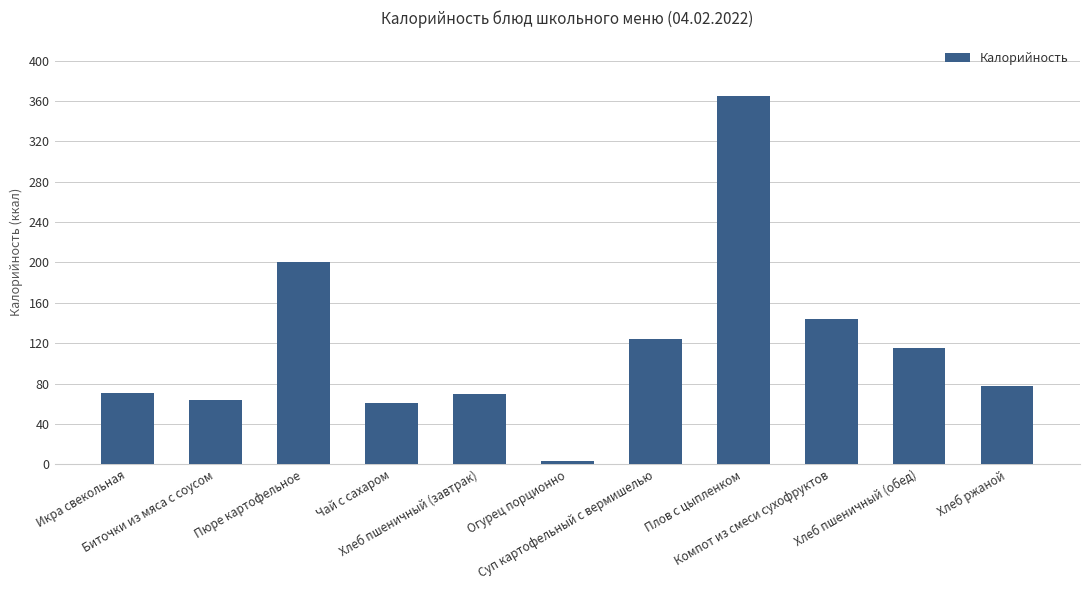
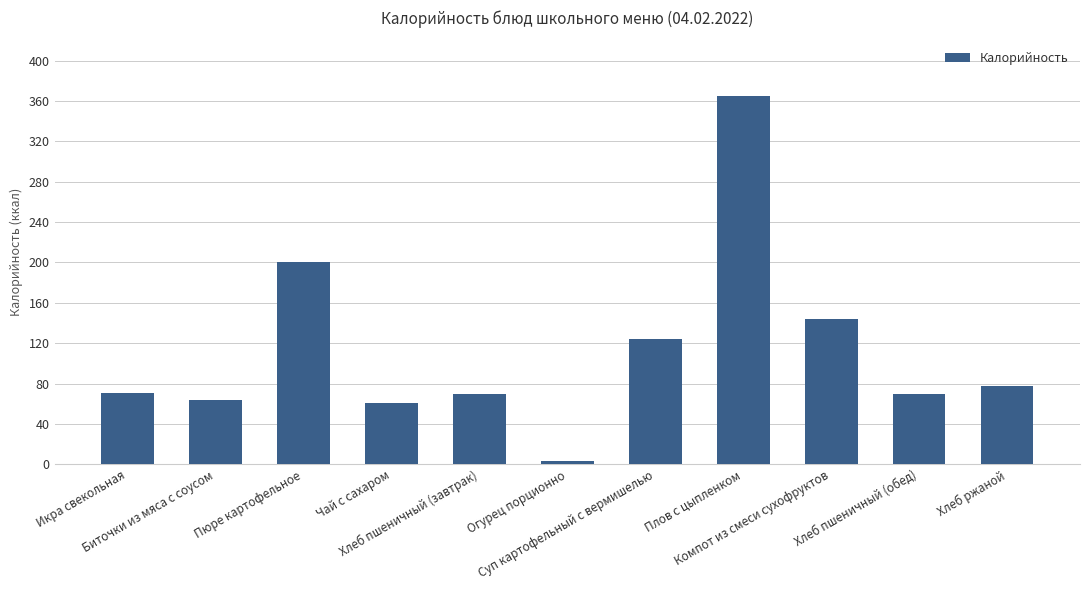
  {
    "Икра свекольная": 71,
    "Биточки из мяса с соусом": 64,
    "Пюре картофельное": 200,
    "Чай с сахаром": 61,
    "Хлеб пшеничный (завтрак)": 70,
    "Огурец порционно": 3,
    "Суп картофельный с вермишелью": 124,
    "Плов с цыпленком": 365,
    "Компот из смеси сухофруктов": 144,
-   "Хлеб пшеничный (обед)": 115,
+   "Хлеб пшеничный (обед)": 70,
    "Хлеб ржаной": 78
  }
